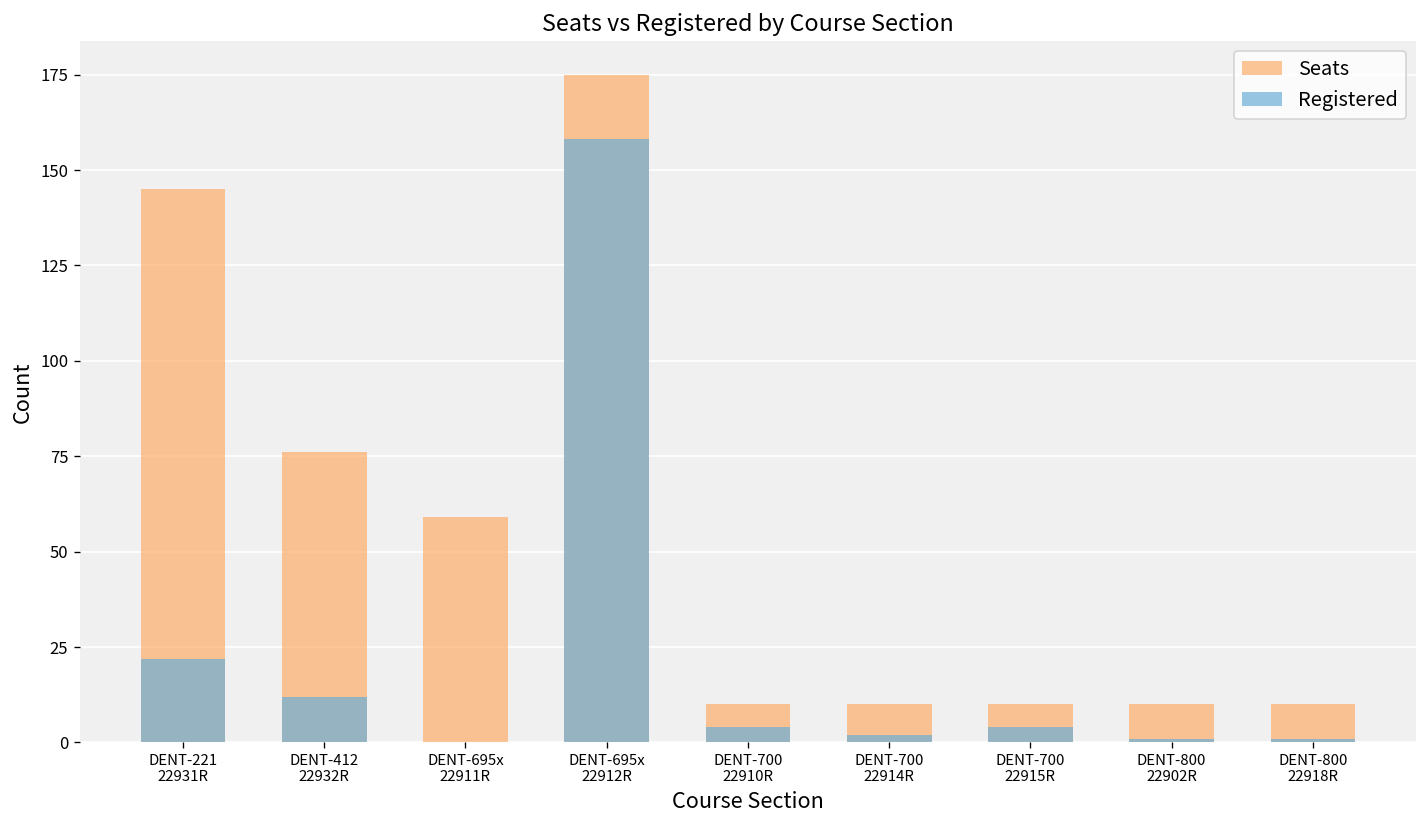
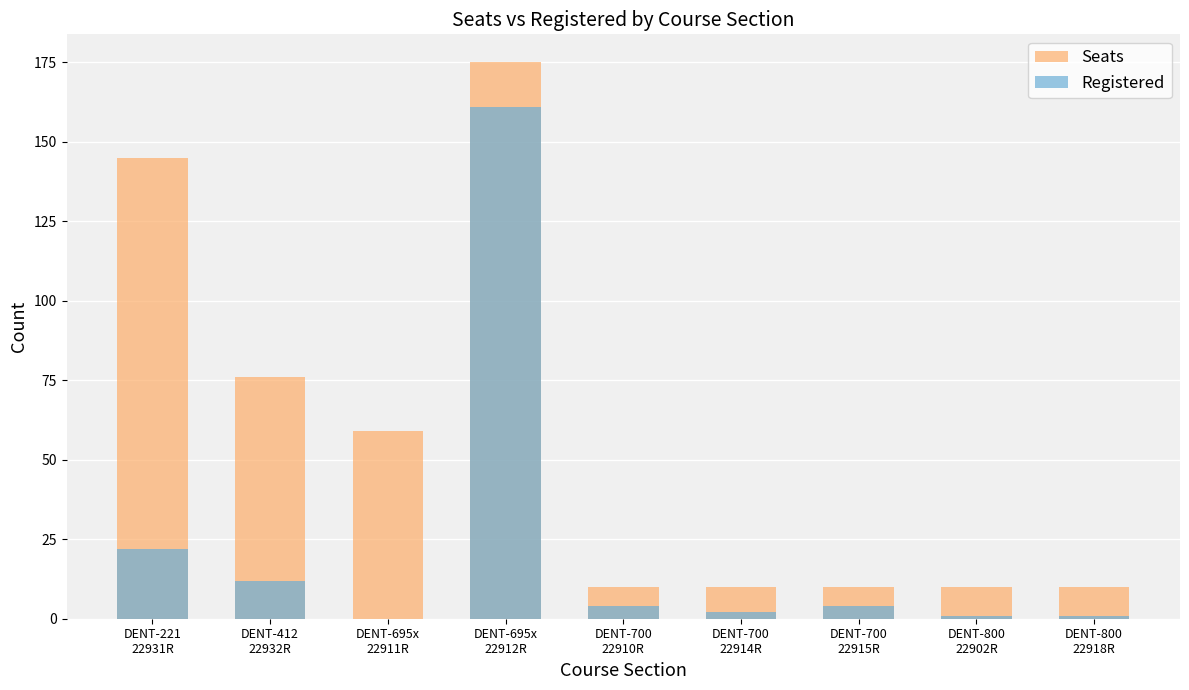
  {
    "Seats": {
      "DENT-221 22931R": 145,
      "DENT-412 22932R": 76,
      "DENT-695x 22911R": 59,
      "DENT-695x 22912R": 175,
      "DENT-700 22910R": 10,
      "DENT-700 22914R": 10,
      "DENT-700 22915R": 10,
      "DENT-800 22902R": 10,
      "DENT-800 22918R": 10
    },
    "Registered": {
      "DENT-695x 22911R": 0,
-     "DENT-695x 22912R": 158
+     "DENT-695x 22912R": 161
    }
  }
